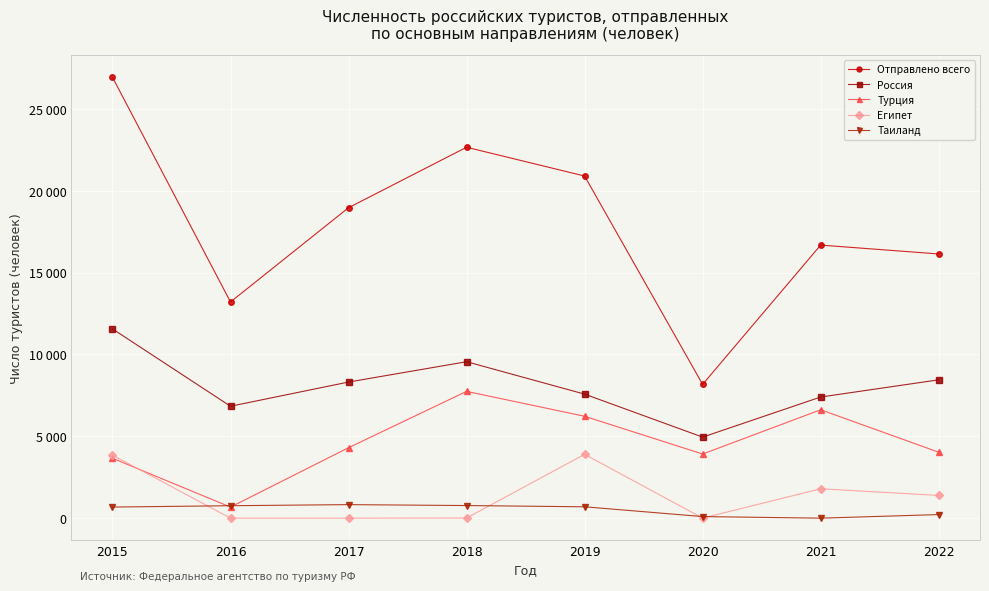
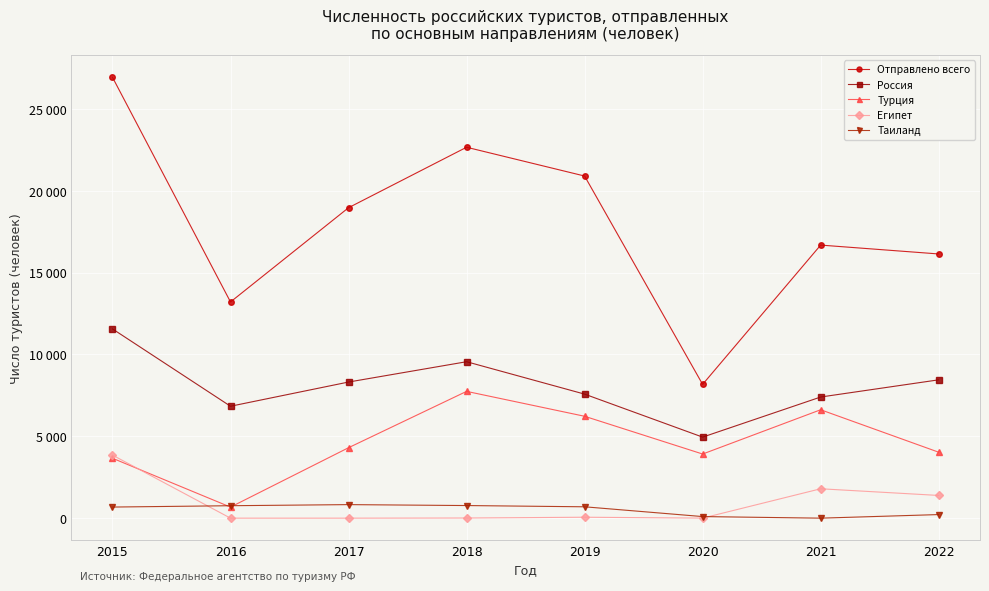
  {
    "Турция": {
      "2015": 3700,
      "2017": 4300,
      "2018": 7700,
      "2019": 6200,
      "2020": 3900,
      "2021": 6600,
      "2022": 4000
    },
    "Египет": {
      "2015": 3900,
      "2016": 0,
      "2017": 0,
      "2018": 0,
-     "2019": 3900,
+     "2019": 100,
      "2021": 1800,
      "2022": 1400
    }
  }
